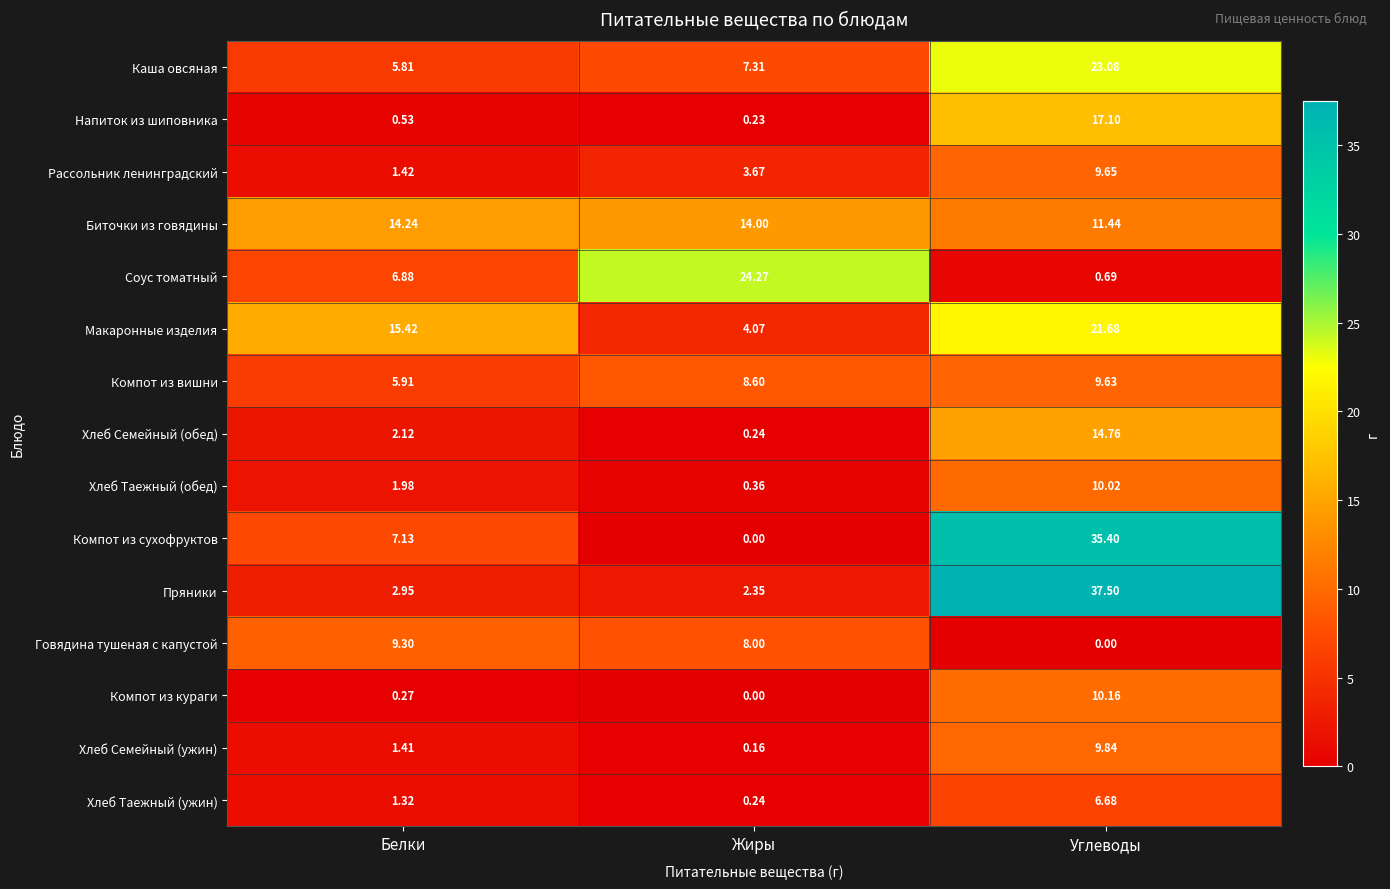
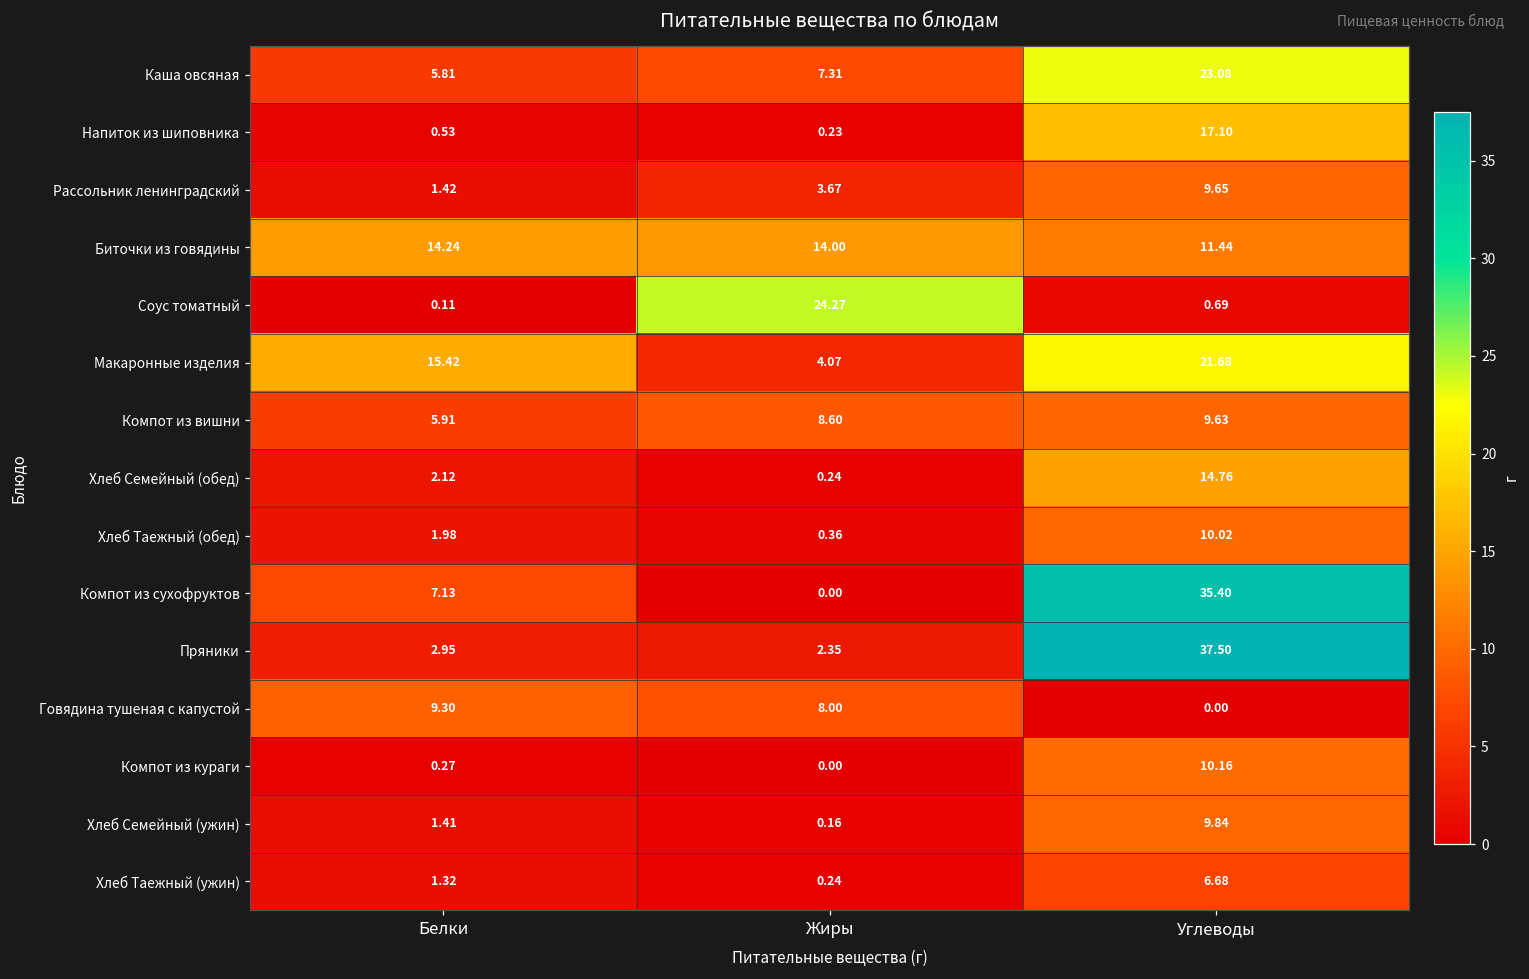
  {
    "Каша овсяная": {
      "Белки": 5.81,
      "Жиры": 7.31,
      "Углеводы": 23.08
    },
    "Напиток из шиповника": {
      "Белки": 0.53,
      "Жиры": 0.23,
      "Углеводы": 17.10
    },
    "Рассольник ленинградский": {
      "Белки": 1.42,
      "Жиры": 3.67,
      "Углеводы": 9.65
    },
    "Биточки из говядины": {
      "Белки": 14.24,
      "Жиры": 14.00,
      "Углеводы": 11.44
    },
    "Соус томатный": {
-     "Белки": 6.88,
+     "Белки": 0.11,
      "Жиры": 24.27,
      "Углеводы": 0.69
    },
    "Макаронные изделия": {
      "Белки": 15.42,
      "Жиры": 4.07,
      "Углеводы": 21.68
    },
    "Компот из вишни": {
      "Белки": 5.91,
      "Жиры": 8.60,
      "Углеводы": 9.63
    },
    "Хлеб Семейный (обед)": {
      "Белки": 2.12,
      "Жиры": 0.24,
      "Углеводы": 14.76
    },
    "Хлеб Таежный (обед)": {
      "Белки": 1.98,
      "Жиры": 0.36,
      "Углеводы": 10.02
    },
    "Компот из сухофруктов": {
      "Белки": 7.13,
      "Жиры": 0.00,
      "Углеводы": 35.40
    },
    "Пряники": {
      "Белки": 2.95,
      "Жиры": 2.35,
      "Углеводы": 37.50
    },
    "Говядина тушеная с капустой": {
      "Белки": 9.30,
      "Жиры": 8.00,
      "Углеводы": 0.00
    },
    "Компот из кураги": {
      "Белки": 0.27,
      "Жиры": 0.00,
      "Углеводы": 10.16
    },
    "Хлеб Семейный (ужин)": {
      "Белки": 1.41,
      "Жиры": 0.16,
      "Углеводы": 9.84
    },
    "Хлеб Таежный (ужин)": {
      "Белки": 1.32,
      "Жиры": 0.24,
      "Углеводы": 6.68
    }
  }
